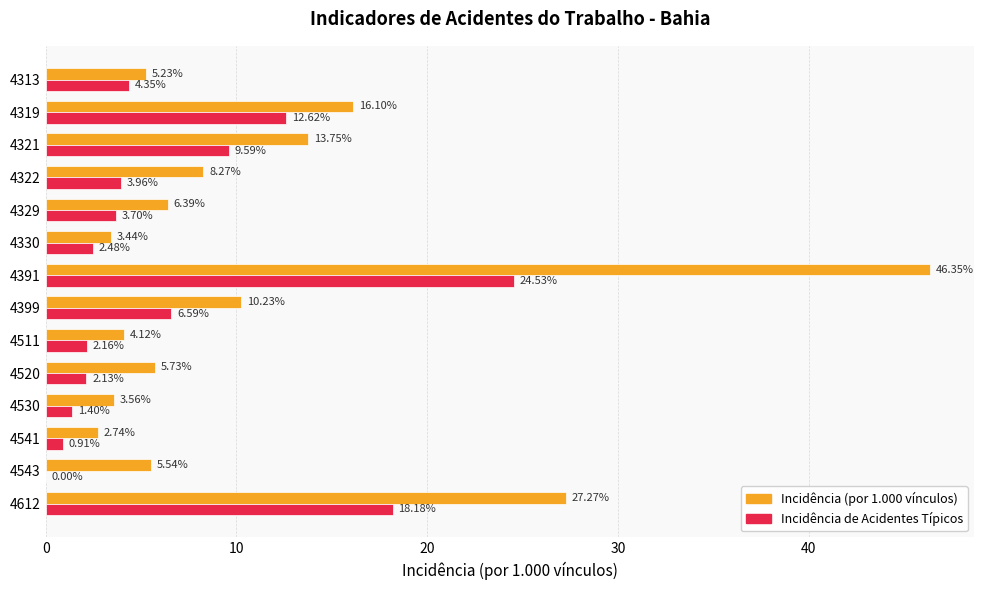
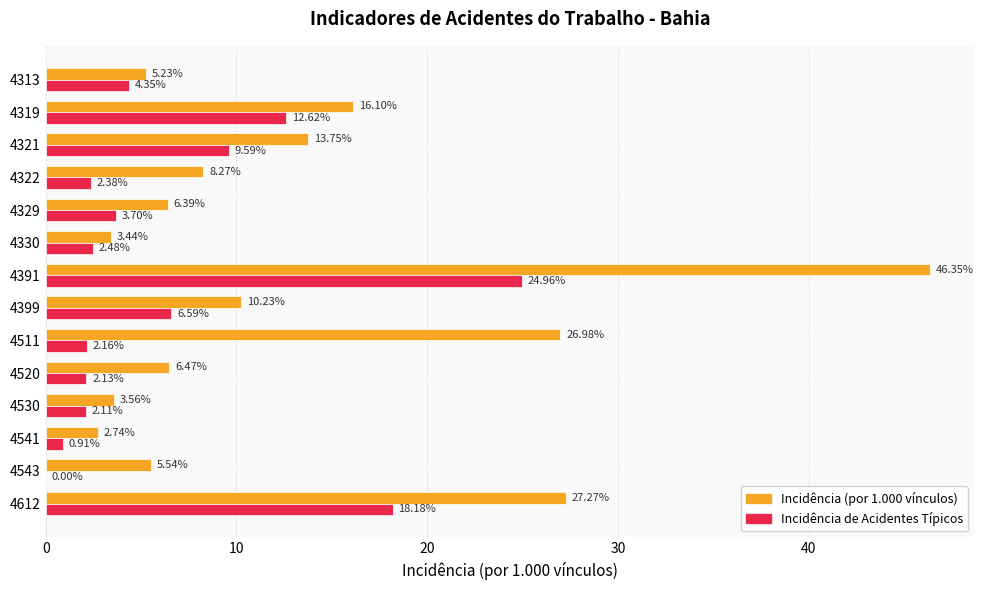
  {
    "Incidência (por 1.000 vínculos)": {
      "4313": "5.23%",
      "4319": "16.10%",
      "4321": "13.75%",
      "4322": "8.27%",
      "4329": "6.39%",
      "4330": "3.44%",
      "4391": "46.35%",
      "4399": "10.23%",
-     "4511": "4.12%",
-     "4520": "5.73%",
+     "4511": "26.98%",
+     "4520": "6.47%",
      "4530": "3.56%",
      "4541": "2.74%",
      "4543": "5.54%",
      "4612": "27.27%"
    },
    "Incidência de Acidentes Típicos": {
      "4313": "4.35%",
      "4319": "12.62%",
      "4321": "9.59%",
-     "4322": "3.96%",
+     "4322": "2.38%",
      "4329": "3.70%",
      "4330": "2.48%",
-     "4391": "24.53%",
+     "4391": "24.96%",
      "4399": "6.59%",
      "4511": "2.16%",
      "4520": "2.13%",
-     "4530": "1.40%",
+     "4530": "2.11%",
      "4541": "0.91%",
      "4543": "0.00%",
      "4612": "18.18%"
    }
  }
